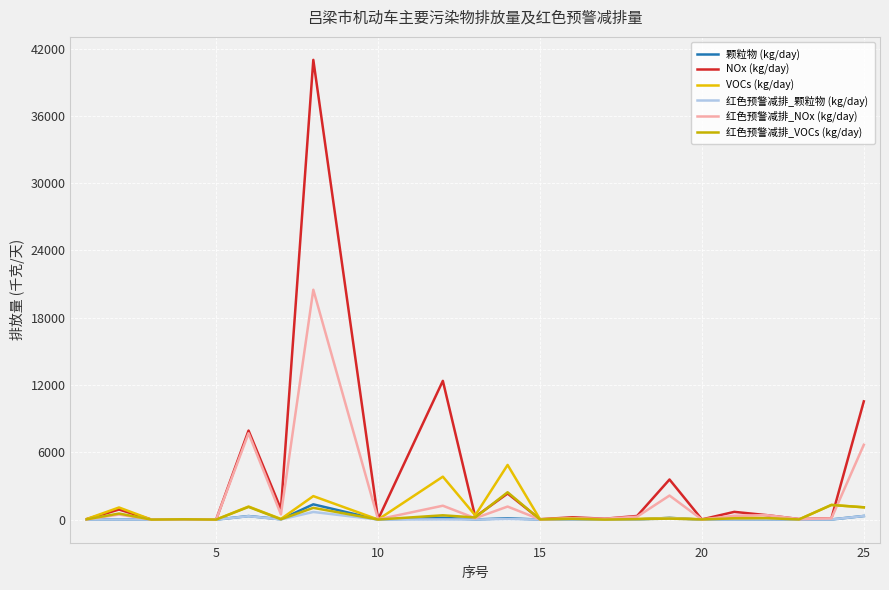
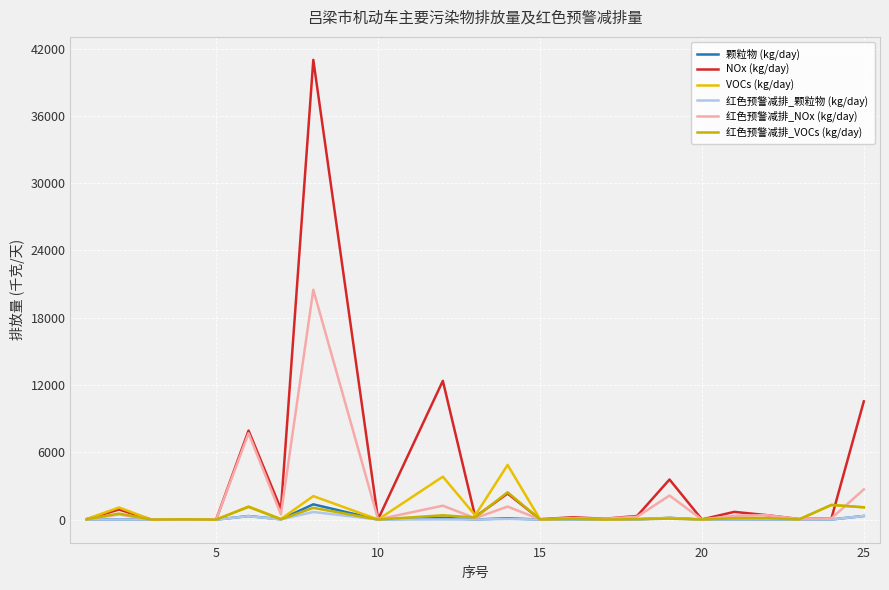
  {
    "NOx (kg/day)": {
      "25": 10500
    },
    "红色预警减排_NOx (kg/day)": {
-     "25": 6700
+     "25": 2700
    }
  }
